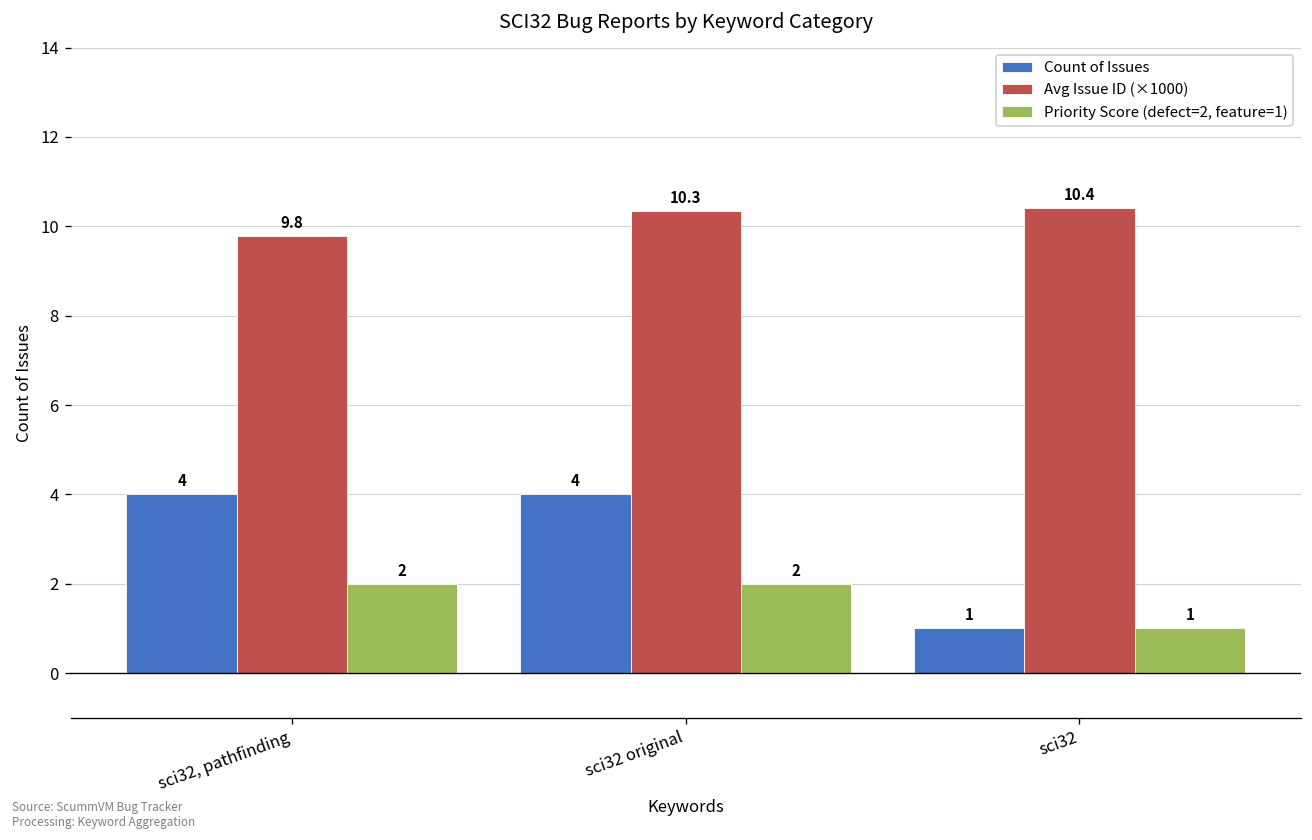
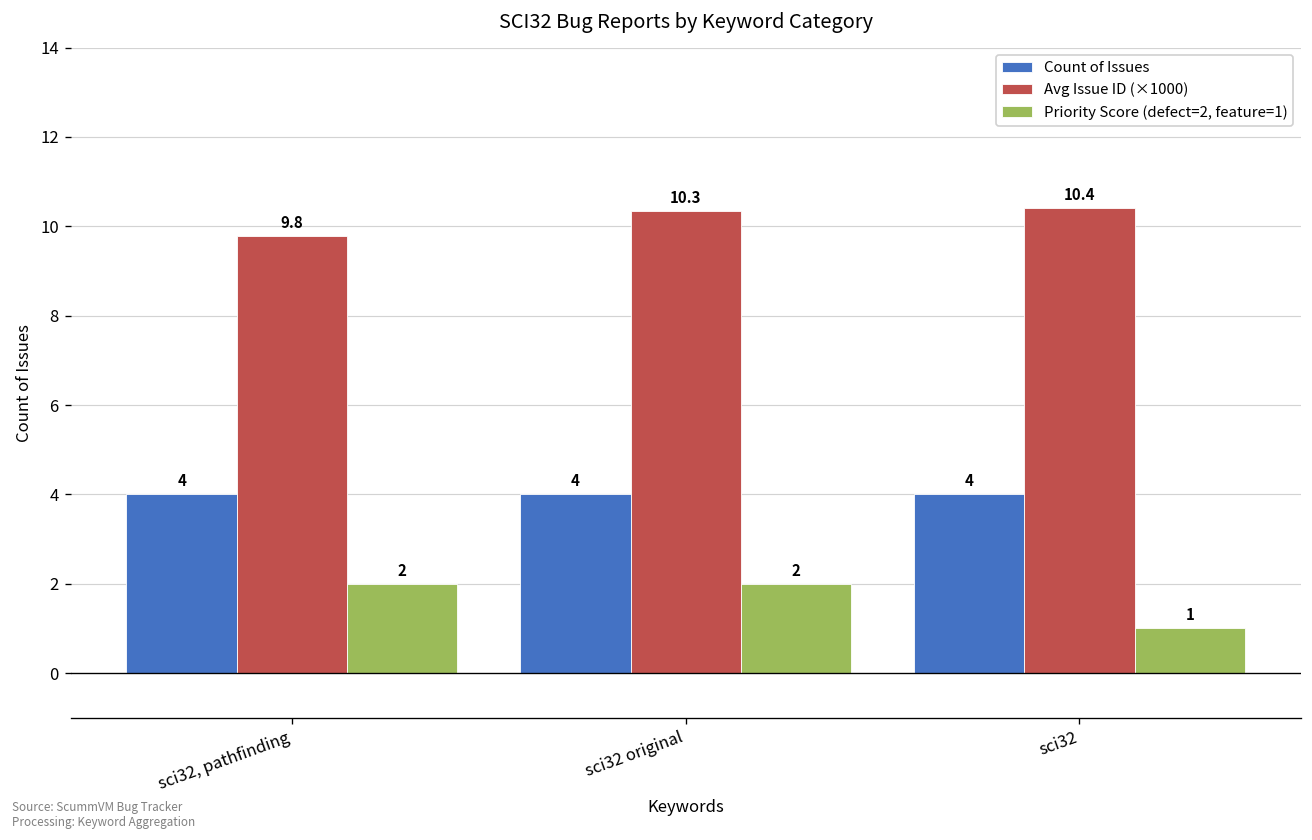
  {
    "Count of Issues": {
      "sci32, pathfinding": 4,
      "sci32 original": 4,
-     "sci32": 1
+     "sci32": 4
    },
    "Avg Issue ID (×1000)": {
      "sci32, pathfinding": 9.8,
      "sci32 original": 10.3,
      "sci32": 10.4
    },
    "Priority Score (defect=2, feature=1)": {
      "sci32, pathfinding": 2,
      "sci32 original": 2,
      "sci32": 1
    }
  }
